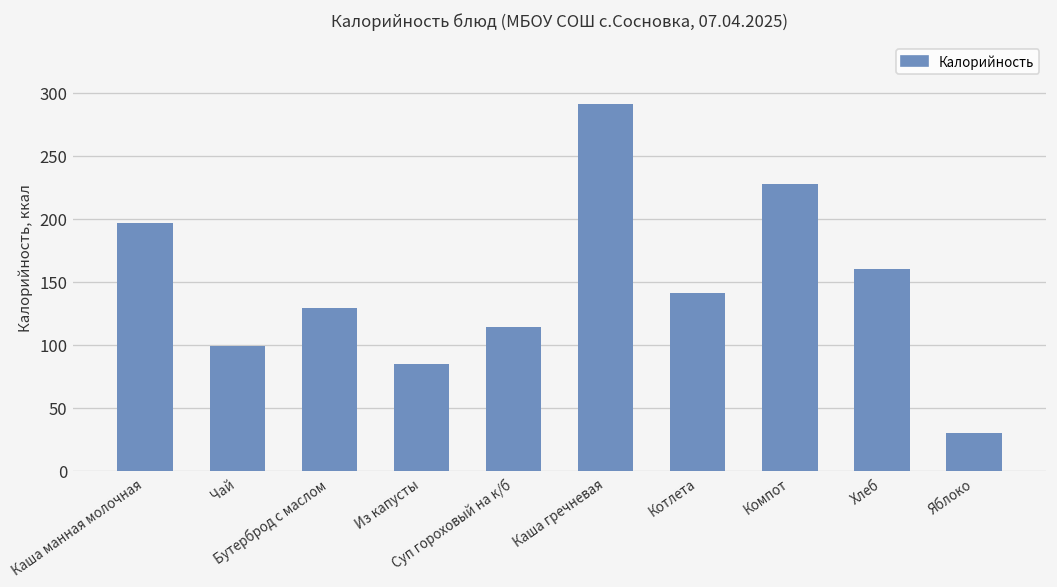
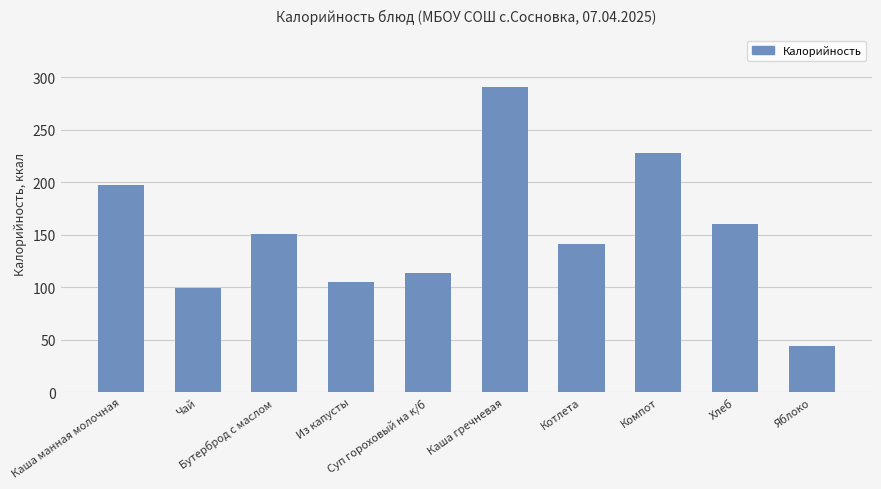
  {
    "Каша манная молочная": 197,
    "Чай": 99,
-   "Бутерброд с маслом": 129,
-   "Из капусты": 85,
+   "Бутерброд с маслом": 151,
+   "Из капусты": 105,
    "Суп гороховый на к/б": 114,
    "Каша гречневая": 291,
    "Котлета": 141,
    "Компот": 228,
    "Хлеб": 160,
-   "Яблоко": 30
+   "Яблоко": 44
  }
